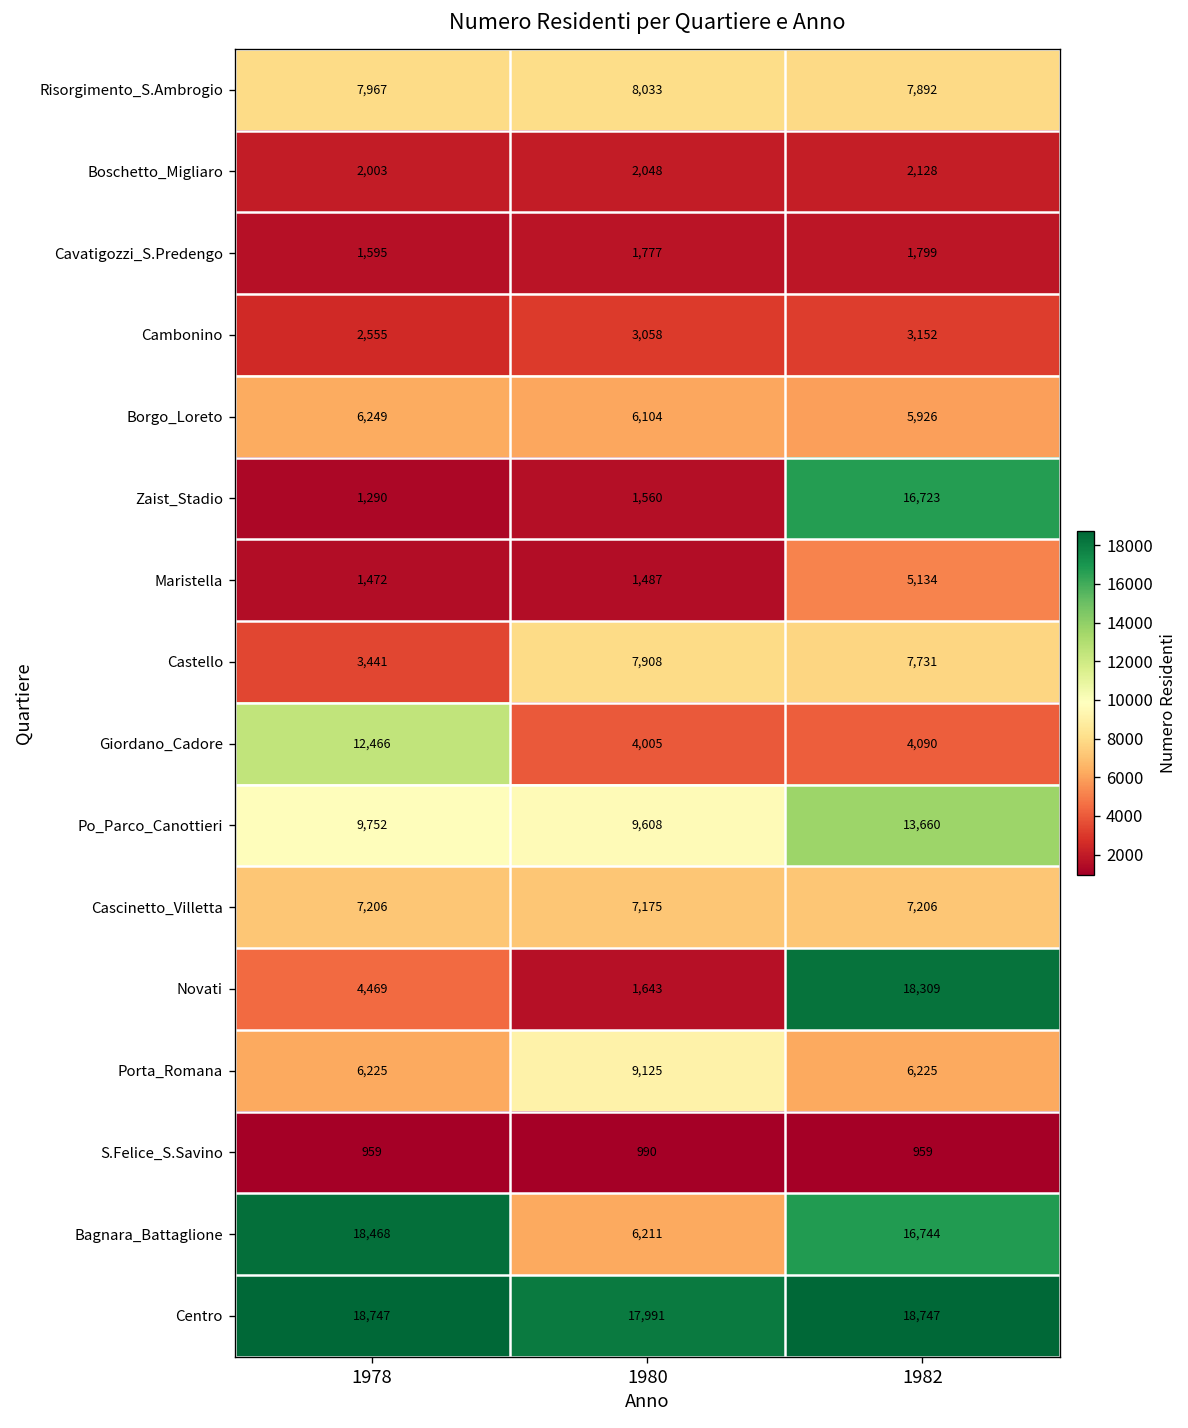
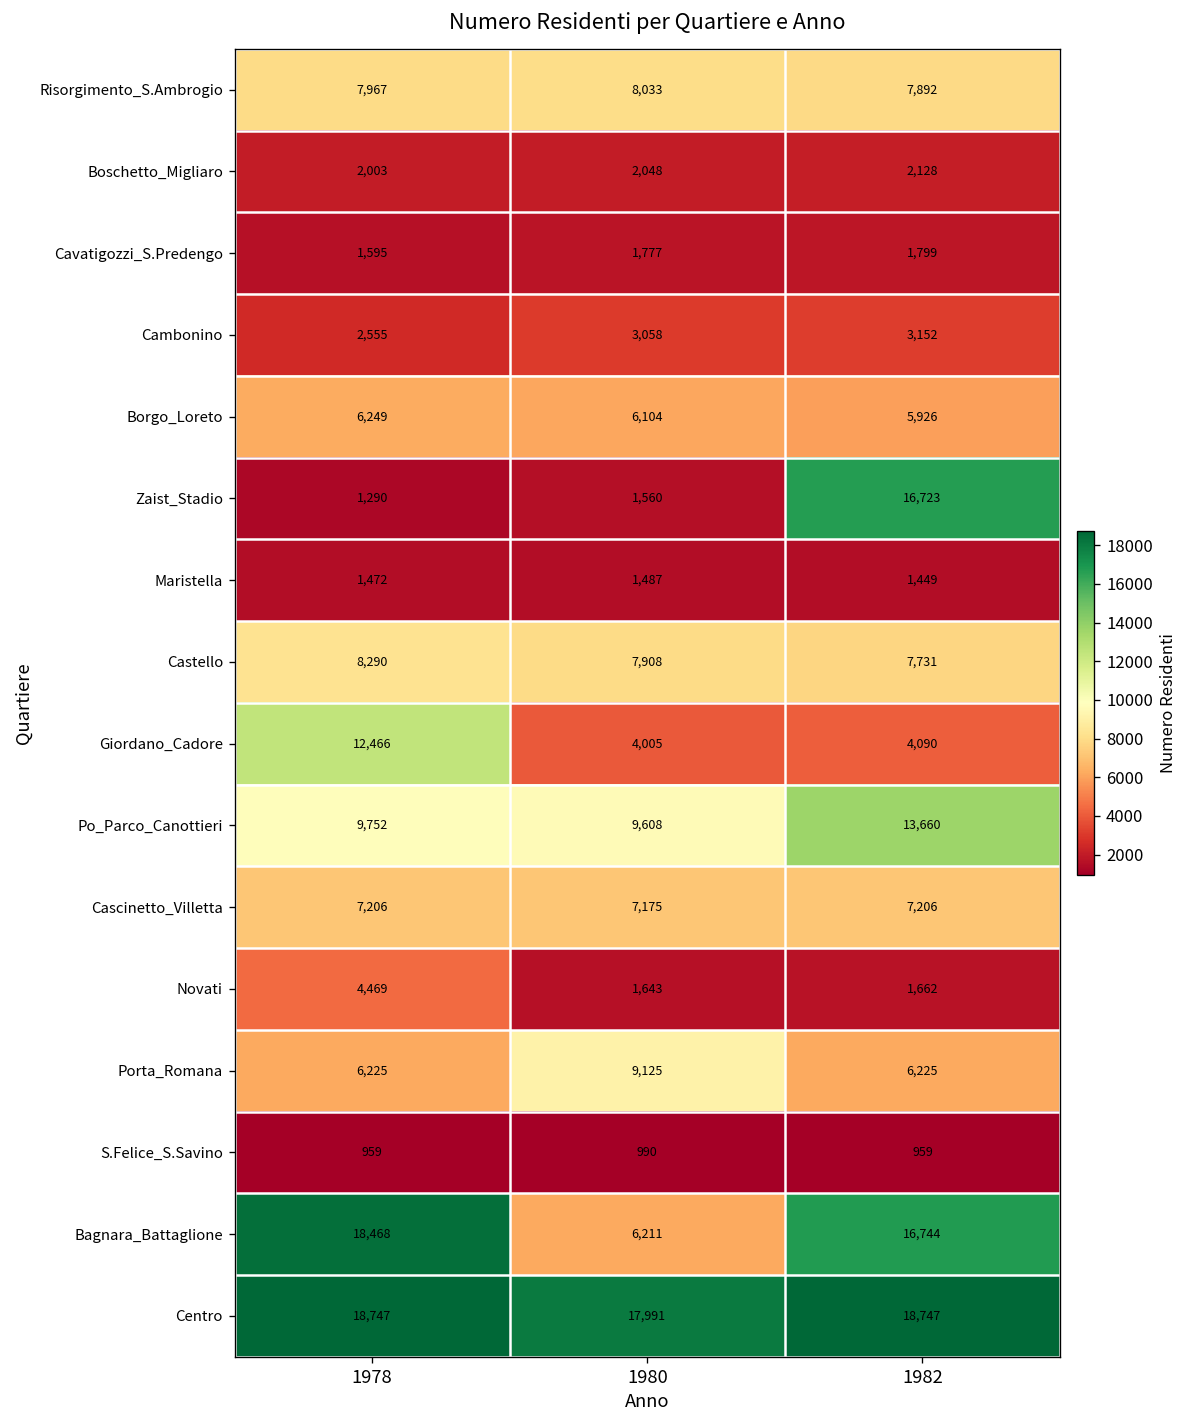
  {
    "Risorgimento_S.Ambrogio": {
      "1978": "7,967",
      "1980": "8,033",
      "1982": "7,892"
    },
    "Boschetto_Migliaro": {
      "1978": "2,003",
      "1980": "2,048",
      "1982": "2,128"
    },
    "Cavatigozzi_S.Predengo": {
      "1978": "1,595",
      "1980": "1,777",
      "1982": "1,799"
    },
    "Cambonino": {
      "1978": "2,555",
      "1980": "3,058",
      "1982": "3,152"
    },
    "Borgo_Loreto": {
      "1978": "6,249",
      "1980": "6,104",
      "1982": "5,926"
    },
    "Zaist_Stadio": {
      "1978": "1,290",
      "1980": "1,560",
      "1982": "16,723"
    },
    "Maristella": {
      "1978": "1,472",
      "1980": "1,487",
-     "1982": "5,134"
+     "1982": "1,449"
    },
    "Castello": {
-     "1978": "3,441",
+     "1978": "8,290",
      "1980": "7,908",
      "1982": "7,731"
    },
    "Giordano_Cadore": {
      "1978": "12,466",
      "1980": "4,005",
      "1982": "4,090"
    },
    "Po_Parco_Canottieri": {
      "1978": "9,752",
      "1980": "9,608",
      "1982": "13,660"
    },
    "Cascinetto_Villetta": {
      "1978": "7,206",
      "1980": "7,175",
      "1982": "7,206"
    },
    "Novati": {
      "1978": "4,469",
      "1980": "1,643",
-     "1982": "18,309"
+     "1982": "1,662"
    },
    "Porta_Romana": {
      "1978": "6,225",
      "1980": "9,125",
      "1982": "6,225"
    },
    "S.Felice_S.Savino": {
      "1978": "959",
      "1980": "990",
      "1982": "959"
    },
    "Bagnara_Battaglione": {
      "1978": "18,468",
      "1980": "6,211",
      "1982": "16,744"
    },
    "Centro": {
      "1978": "18,747",
      "1980": "17,991",
      "1982": "18,747"
    }
  }
